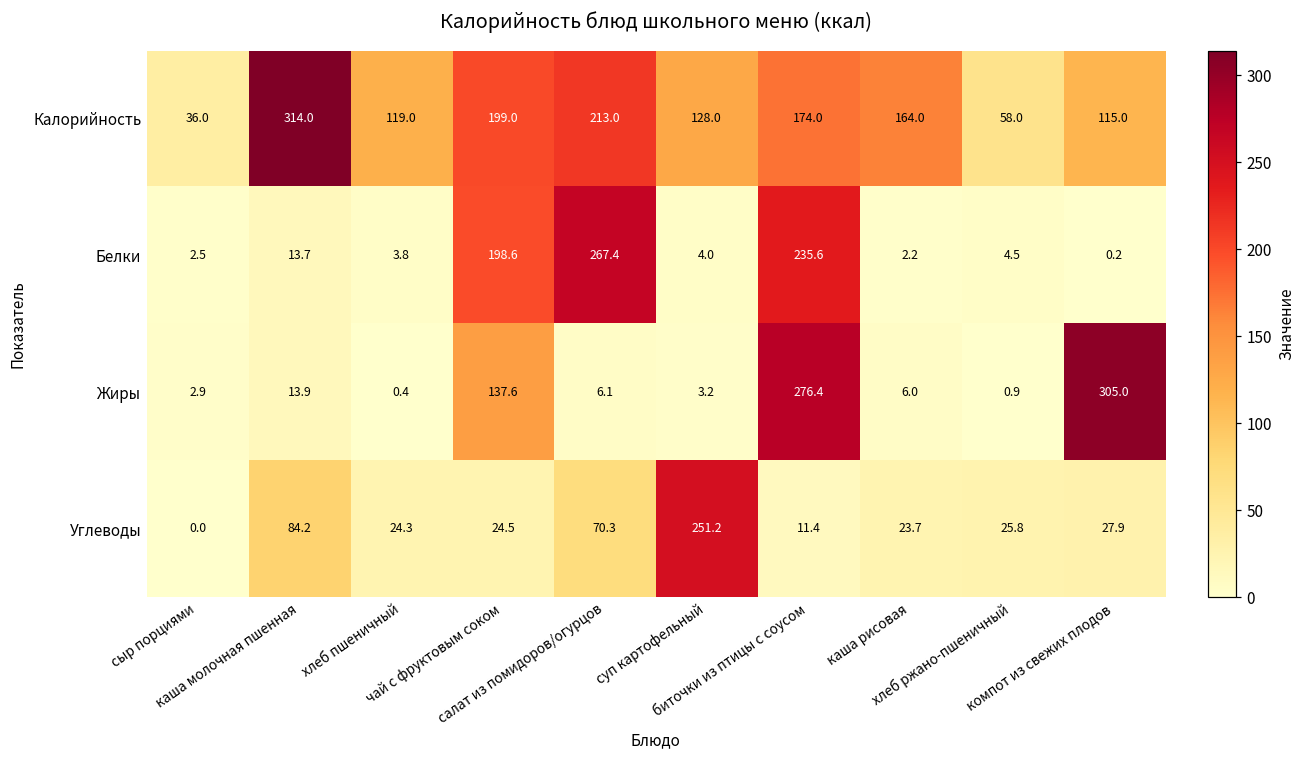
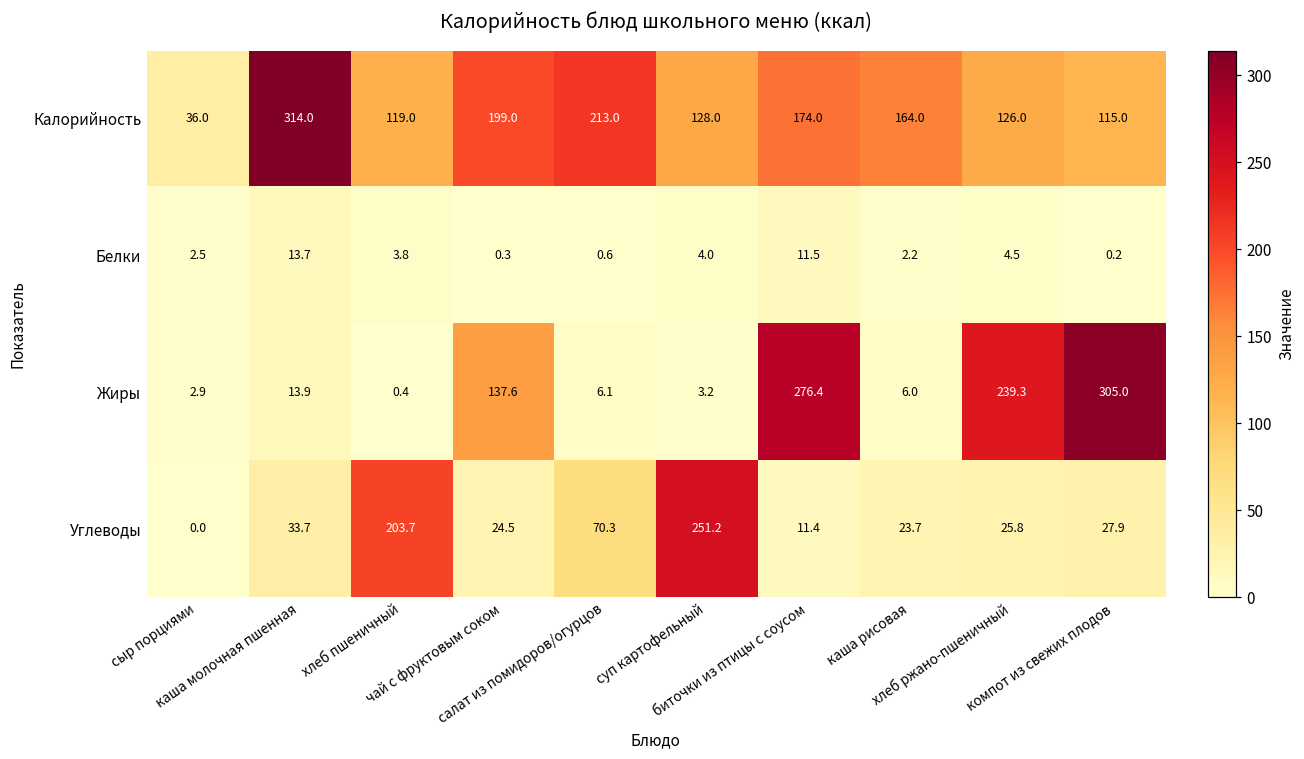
  {
    "Калорийность": {
      "сыр порциями": 36.0,
      "каша молочная пшенная": 314.0,
      "хлеб пшеничный": 119.0,
      "чай с фруктовым соком": 199.0,
      "салат из помидоров/огурцов": 213.0,
      "суп картофельный": 128.0,
      "биточки из птицы с соусом": 174.0,
      "каша рисовая": 164.0,
-     "хлеб ржано-пшеничный": 58.0,
+     "хлеб ржано-пшеничный": 126.0,
      "компот из свежих плодов": 115.0
    },
    "Белки": {
      "сыр порциями": 2.5,
      "каша молочная пшенная": 13.7,
      "хлеб пшеничный": 3.8,
-     "чай с фруктовым соком": 198.6,
-     "салат из помидоров/огурцов": 267.4,
+     "чай с фруктовым соком": 0.3,
+     "салат из помидоров/огурцов": 0.6,
      "суп картофельный": 4.0,
-     "биточки из птицы с соусом": 235.6,
+     "биточки из птицы с соусом": 11.5,
      "каша рисовая": 2.2,
      "хлеб ржано-пшеничный": 4.5,
      "компот из свежих плодов": 0.2
    },
    "Жиры": {
      "сыр порциями": 2.9,
      "каша молочная пшенная": 13.9,
      "хлеб пшеничный": 0.4,
      "чай с фруктовым соком": 137.6,
      "салат из помидоров/огурцов": 6.1,
      "суп картофельный": 3.2,
      "биточки из птицы с соусом": 276.4,
      "каша рисовая": 6.0,
-     "хлеб ржано-пшеничный": 0.9,
+     "хлеб ржано-пшеничный": 239.3,
      "компот из свежих плодов": 305.0
    },
    "Углеводы": {
      "сыр порциями": 0.0,
-     "каша молочная пшенная": 84.2,
-     "хлеб пшеничный": 24.3,
+     "каша молочная пшенная": 33.7,
+     "хлеб пшеничный": 203.7,
      "чай с фруктовым соком": 24.5,
      "салат из помидоров/огурцов": 70.3,
      "суп картофельный": 251.2,
      "биточки из птицы с соусом": 11.4,
      "каша рисовая": 23.7,
      "хлеб ржано-пшеничный": 25.8,
      "компот из свежих плодов": 27.9
    }
  }
